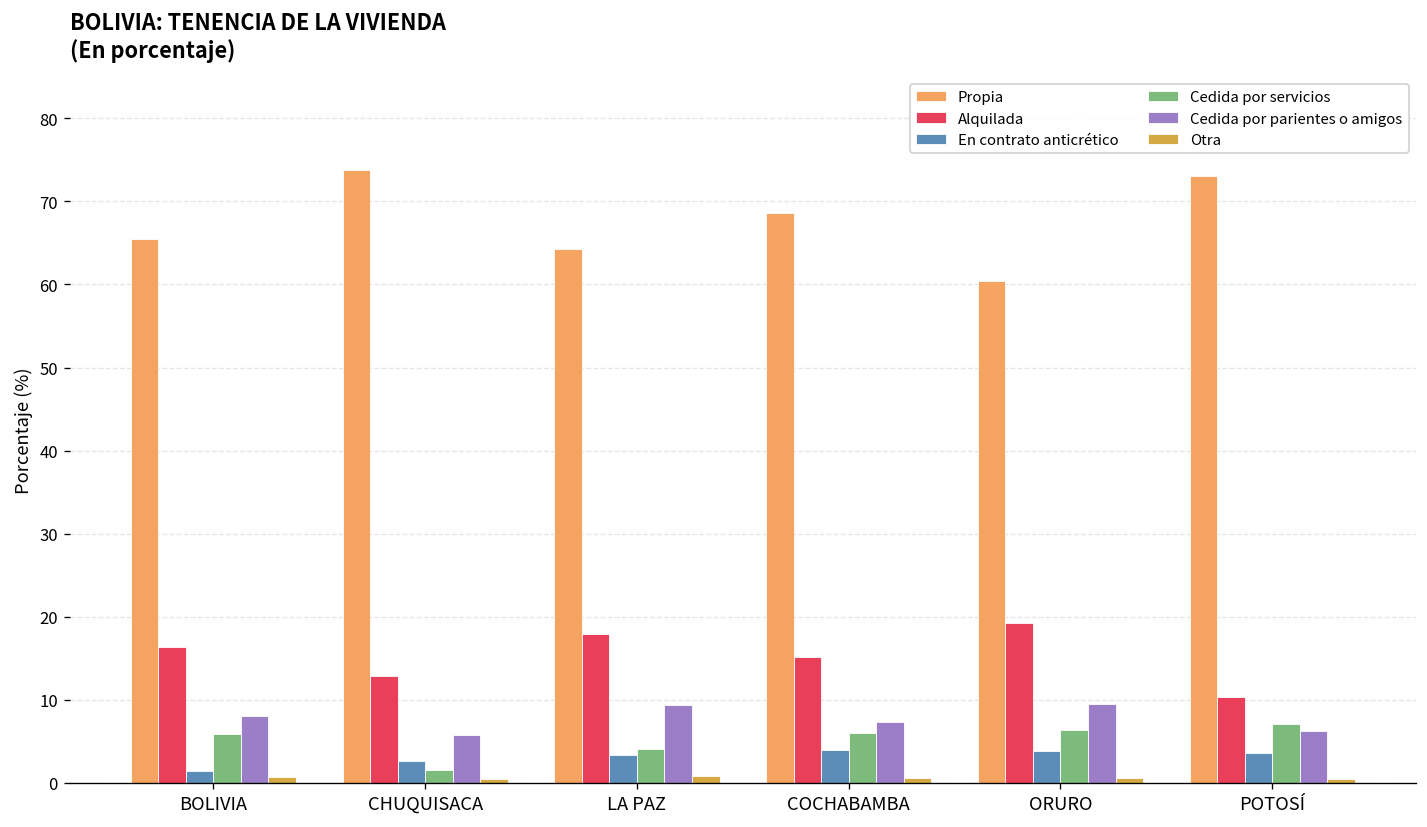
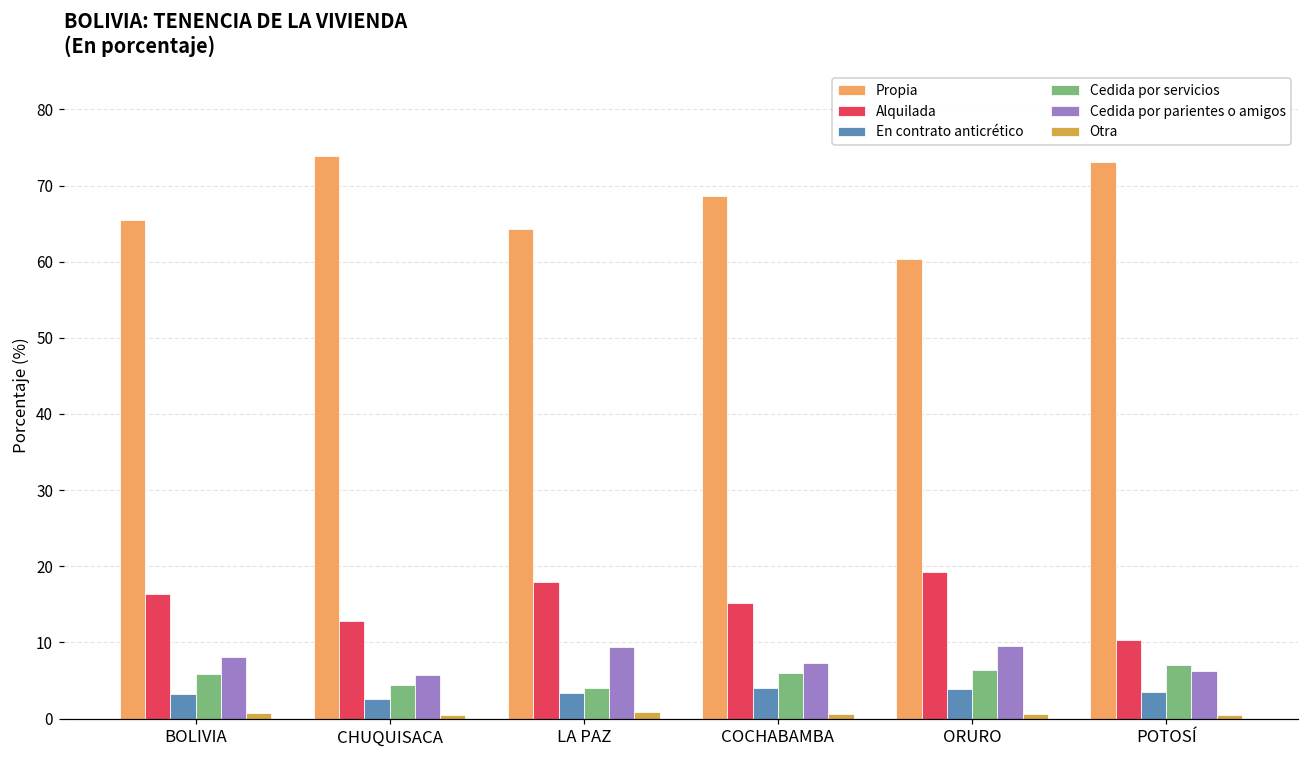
  {
    "Alquilada": {
      "BOLIVIA": 16,
      "CHUQUISACA": 13,
      "LA PAZ": 18,
      "COCHABAMBA": 15,
      "ORURO": 19,
      "POTOSÍ": 10
    },
    "En contrato anticrético": {
-     "BOLIVIA": 1,
+     "BOLIVIA": 3,
      "CHUQUISACA": 3,
      "LA PAZ": 3,
      "COCHABAMBA": 4,
      "ORURO": 4,
      "POTOSÍ": 4
    },
    "Cedida por servicios": {
      "BOLIVIA": 6,
-     "CHUQUISACA": 2,
+     "CHUQUISACA": 4,
      "LA PAZ": 4,
      "COCHABAMBA": 6,
      "ORURO": 6,
      "POTOSÍ": 7
    },
    "Cedida por parientes o amigos": {
      "BOLIVIA": 8,
      "CHUQUISACA": 6,
      "LA PAZ": 9,
      "COCHABAMBA": 7,
      "ORURO": 9,
      "POTOSÍ": 6
    }
  }
